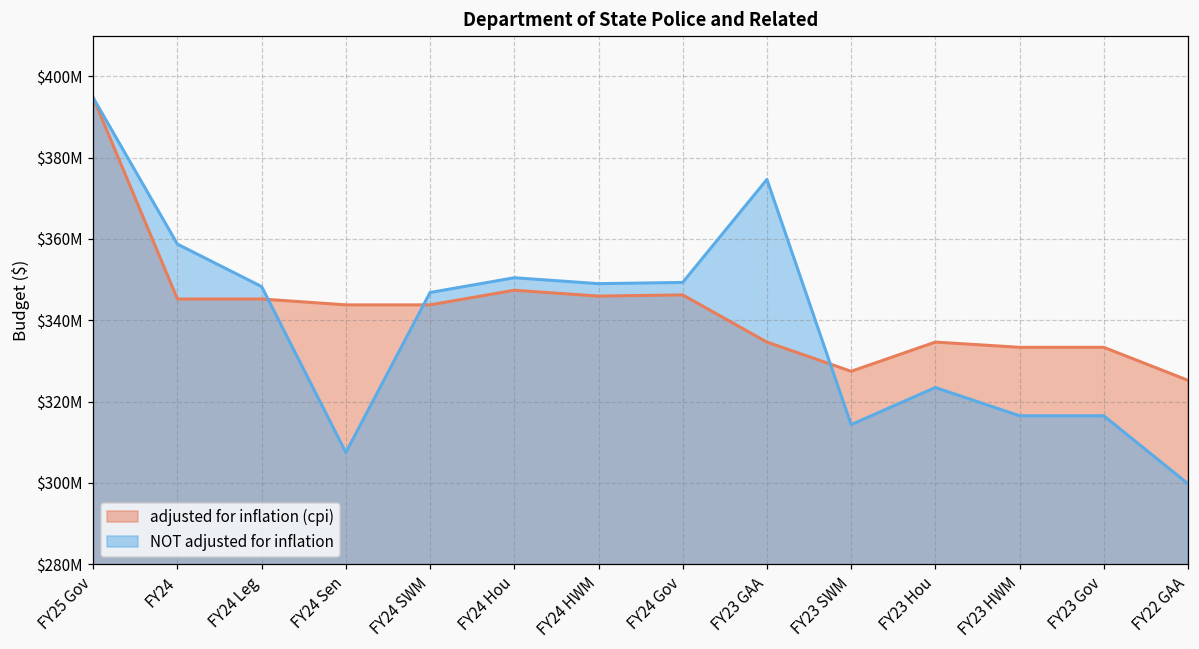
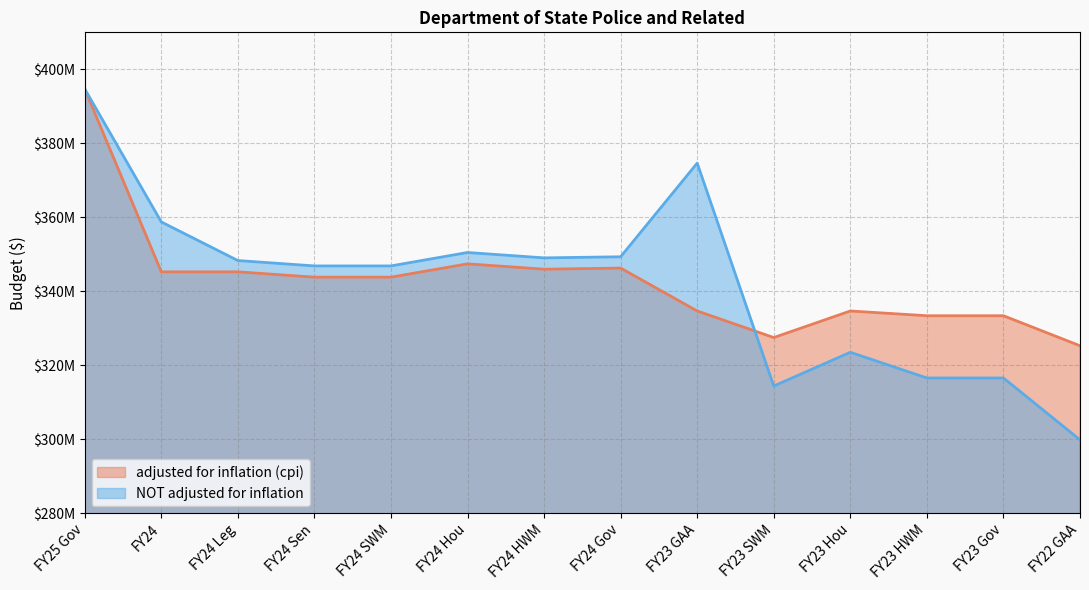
  {
    "adjusted for inflation (cpi)": {
      "FY24": "$345000000",
      "FY24 Leg": "$345000000",
      "FY24 Sen": "$344000000",
      "FY24 SWM": "$344000000",
      "FY24 Hou": "$347000000",
      "FY24 HWM": "$346000000",
      "FY24 Gov": "$346000000",
      "FY23 GAA": "$335000000",
      "FY23 SWM": "$327000000",
      "FY23 Hou": "$335000000",
      "FY23 HWM": "$333000000",
      "FY23 Gov": "$333000000",
      "FY22 GAA": "$325000000"
    },
    "NOT adjusted for inflation": {
      "FY24": "$359000000",
      "FY24 Leg": "$348000000",
-     "FY24 Sen": "$307000000",
+     "FY24 Sen": "$347000000",
      "FY24 SWM": "$347000000",
      "FY24 Hou": "$350000000",
      "FY24 HWM": "$349000000",
      "FY24 Gov": "$349000000",
      "FY23 GAA": "$375000000",
      "FY23 SWM": "$314000000",
      "FY23 Hou": "$323000000",
      "FY23 HWM": "$317000000",
      "FY23 Gov": "$317000000",
      "FY22 GAA": "$300000000"
    }
  }
